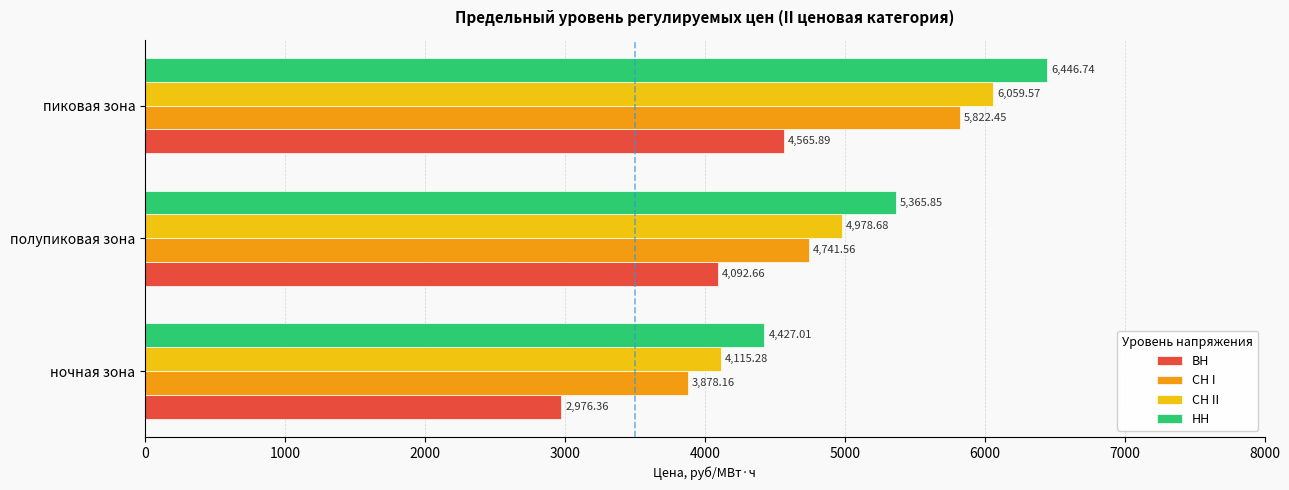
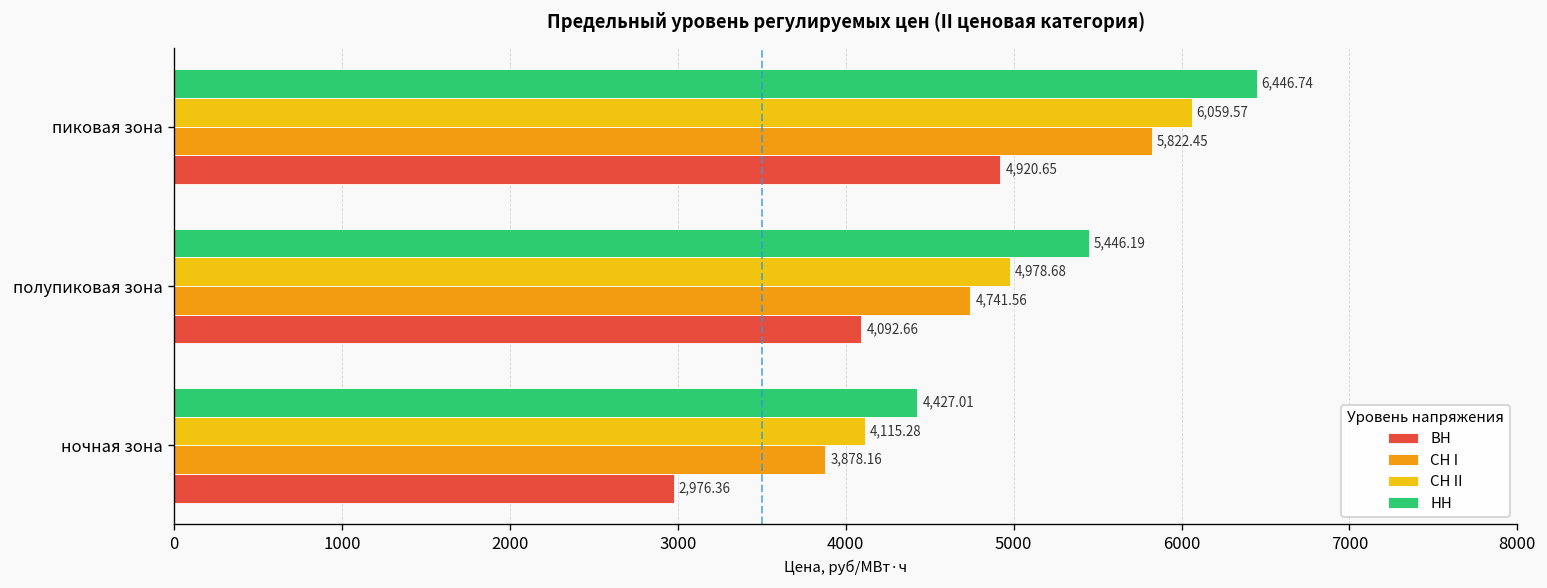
  {
    "ВН": {
-     "пиковая зона": "4,565.89",
+     "пиковая зона": "4,920.65",
      "полупиковая зона": "4,092.66",
      "ночная зона": "2,976.36"
    },
    "НН": {
      "пиковая зона": "6,446.74",
-     "полупиковая зона": "5,365.85",
+     "полупиковая зона": "5,446.19",
      "ночная зона": "4,427.01"
    }
  }
